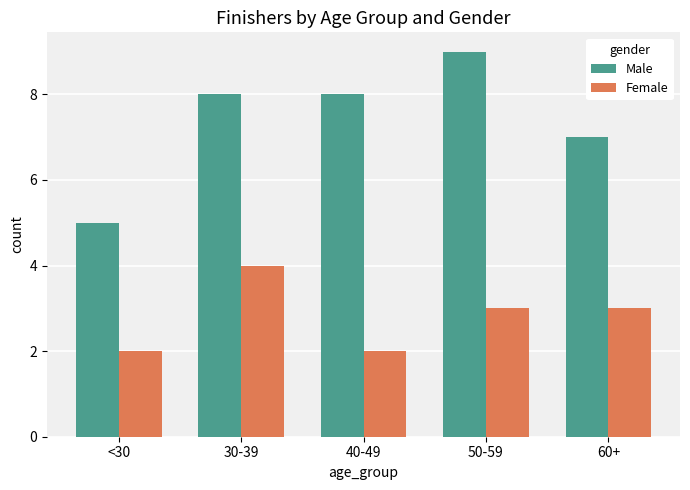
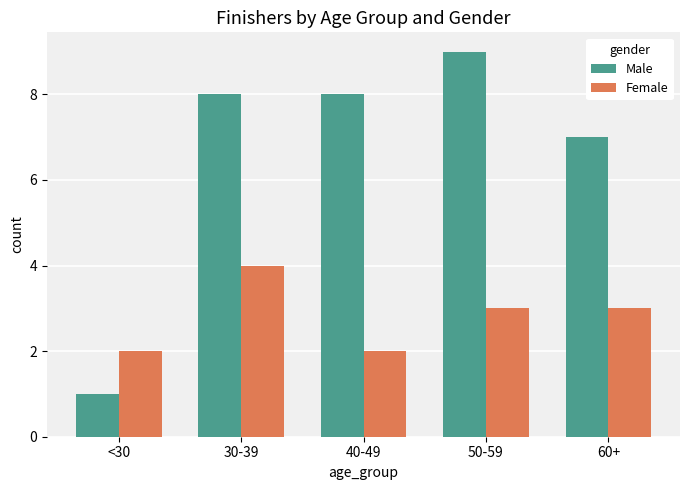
  {
    "Male": {
-     "<30": 5,
+     "<30": 1,
      "30-39": 8,
      "40-49": 8,
      "50-59": 9,
      "60+": 7
    },
    "Female": {
      "<30": 2,
      "30-39": 4,
      "40-49": 2,
      "50-59": 3,
      "60+": 3
    }
  }
